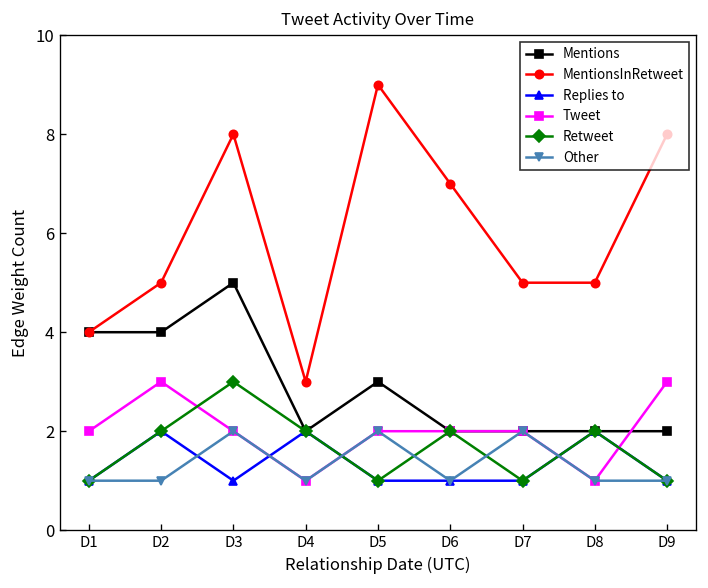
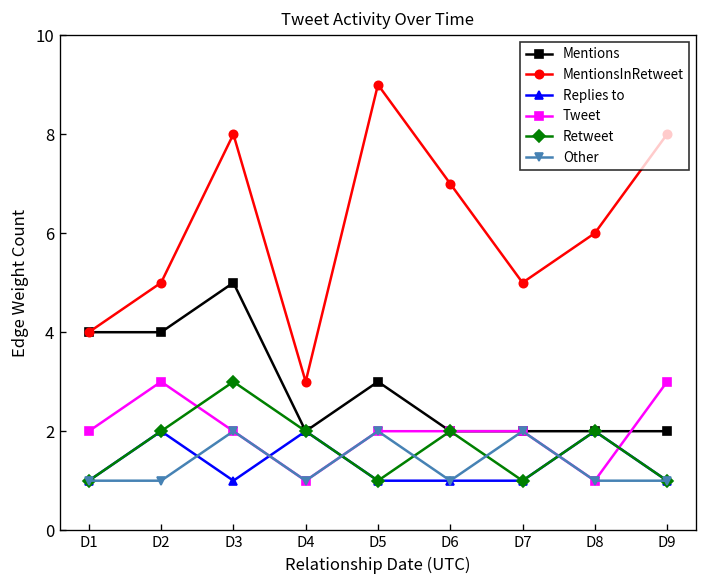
  {
    "Mentions": {
      "D2": 4,
      "D3": 5,
      "D5": 3,
      "D9": 2
    },
    "MentionsInRetweet": {
      "D2": 5,
      "D3": 8,
      "D4": 3,
      "D5": 9,
      "D6": 7,
      "D7": 5,
-     "D8": 5
+     "D8": 6
    },
    "Replies to": {
      "D3": 1
    },
    "Tweet": {
      "D1": 2,
      "D2": 3,
      "D9": 3
    },
    "Retweet": {
      "D3": 3
    },
    "Other": {
      "D2": 1
    }
  }
